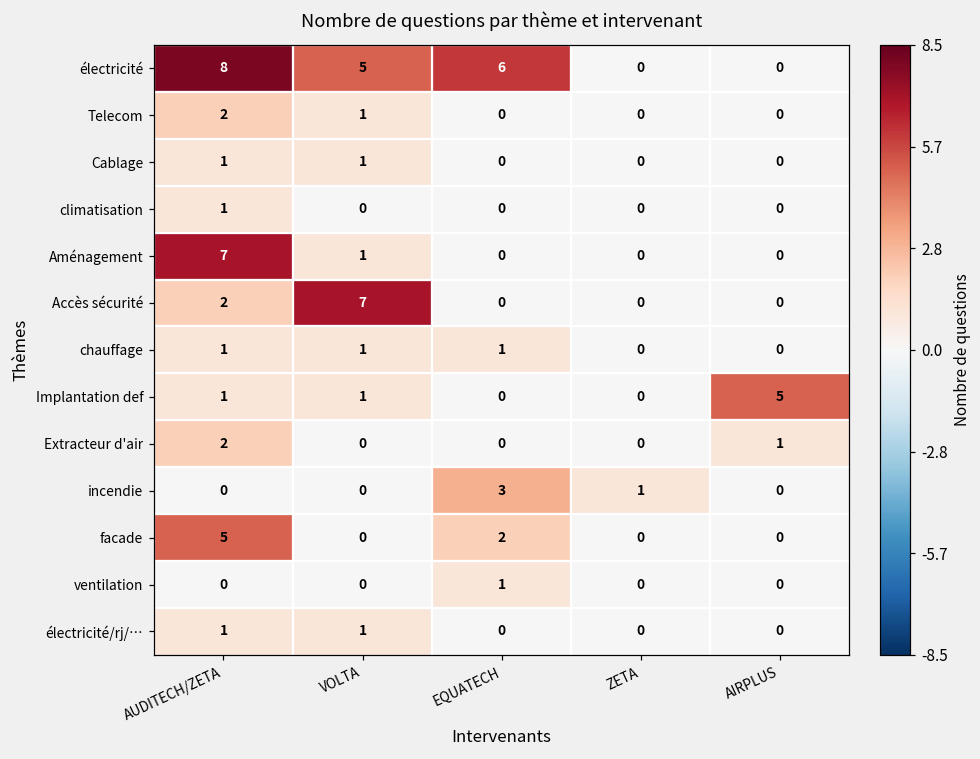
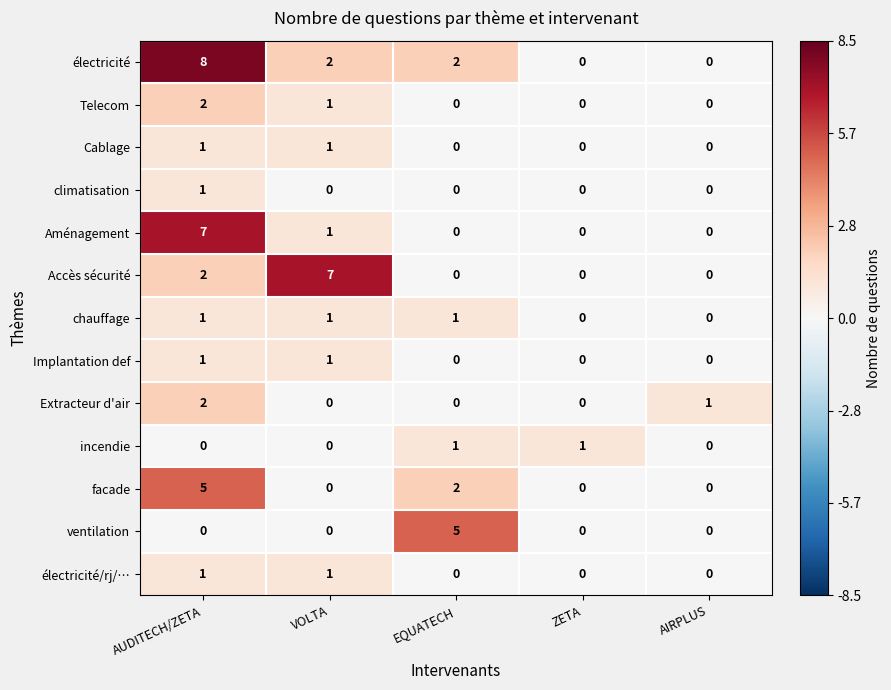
  {
    "électricité": {
      "AUDITECH/ZETA": 8,
-     "VOLTA": 5,
-     "EQUATECH": 6,
+     "VOLTA": 2,
+     "EQUATECH": 2,
      "ZETA": 0,
      "AIRPLUS": 0
    },
    "Telecom": {
      "AUDITECH/ZETA": 2,
      "VOLTA": 1,
      "EQUATECH": 0,
      "ZETA": 0,
      "AIRPLUS": 0
    },
    "Cablage": {
      "AUDITECH/ZETA": 1,
      "VOLTA": 1,
      "EQUATECH": 0,
      "ZETA": 0,
      "AIRPLUS": 0
    },
    "climatisation": {
      "AUDITECH/ZETA": 1,
      "VOLTA": 0,
      "EQUATECH": 0,
      "ZETA": 0,
      "AIRPLUS": 0
    },
    "Aménagement": {
      "AUDITECH/ZETA": 7,
      "VOLTA": 1,
      "EQUATECH": 0,
      "ZETA": 0,
      "AIRPLUS": 0
    },
    "Accès sécurité": {
      "AUDITECH/ZETA": 2,
      "VOLTA": 7,
      "EQUATECH": 0,
      "ZETA": 0,
      "AIRPLUS": 0
    },
    "chauffage": {
      "AUDITECH/ZETA": 1,
      "VOLTA": 1,
      "EQUATECH": 1,
      "ZETA": 0,
      "AIRPLUS": 0
    },
    "Implantation def": {
      "AUDITECH/ZETA": 1,
      "VOLTA": 1,
      "EQUATECH": 0,
      "ZETA": 0,
-     "AIRPLUS": 5
+     "AIRPLUS": 0
    },
    "Extracteur d'air": {
      "AUDITECH/ZETA": 2,
      "VOLTA": 0,
      "EQUATECH": 0,
      "ZETA": 0,
      "AIRPLUS": 1
    },
    "incendie": {
      "AUDITECH/ZETA": 0,
      "VOLTA": 0,
-     "EQUATECH": 3,
+     "EQUATECH": 1,
      "ZETA": 1,
      "AIRPLUS": 0
    },
    "facade": {
      "AUDITECH/ZETA": 5,
      "VOLTA": 0,
      "EQUATECH": 2,
      "ZETA": 0,
      "AIRPLUS": 0
    },
    "ventilation": {
      "AUDITECH/ZETA": 0,
      "VOLTA": 0,
-     "EQUATECH": 1,
+     "EQUATECH": 5,
      "ZETA": 0,
      "AIRPLUS": 0
    },
    "électricité/rj/…": {
      "AUDITECH/ZETA": 1,
      "VOLTA": 1,
      "EQUATECH": 0,
      "ZETA": 0,
      "AIRPLUS": 0
    }
  }
